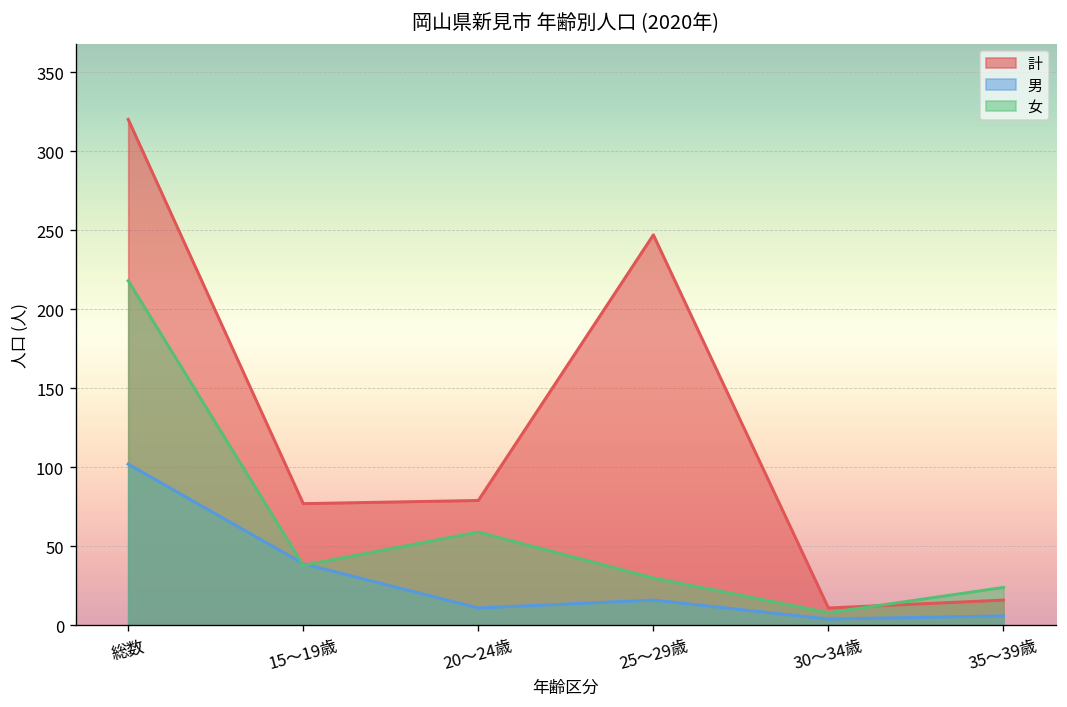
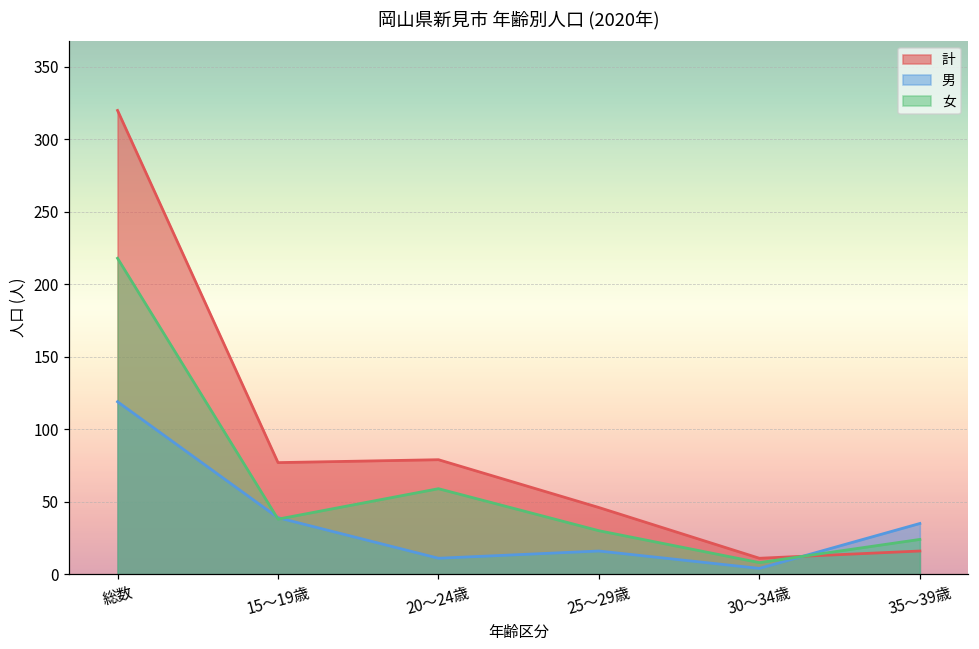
  {
    "計": {
      "総数": 320,
      "15～19歳": 77,
      "20～24歳": 79,
-     "25～29歳": 247,
+     "25～29歳": 46,
      "30～34歳": 11,
      "35～39歳": 16
    },
    "男": {
-     "総数": 102,
+     "総数": 119,
      "20～24歳": 11,
      "25～29歳": 16,
      "30～34歳": 4,
-     "35～39歳": 6
+     "35～39歳": 35
    },
    "女": {
      "総数": 218,
      "20～24歳": 59,
      "25～29歳": 30,
      "30～34歳": 8,
      "35～39歳": 24
    }
  }
